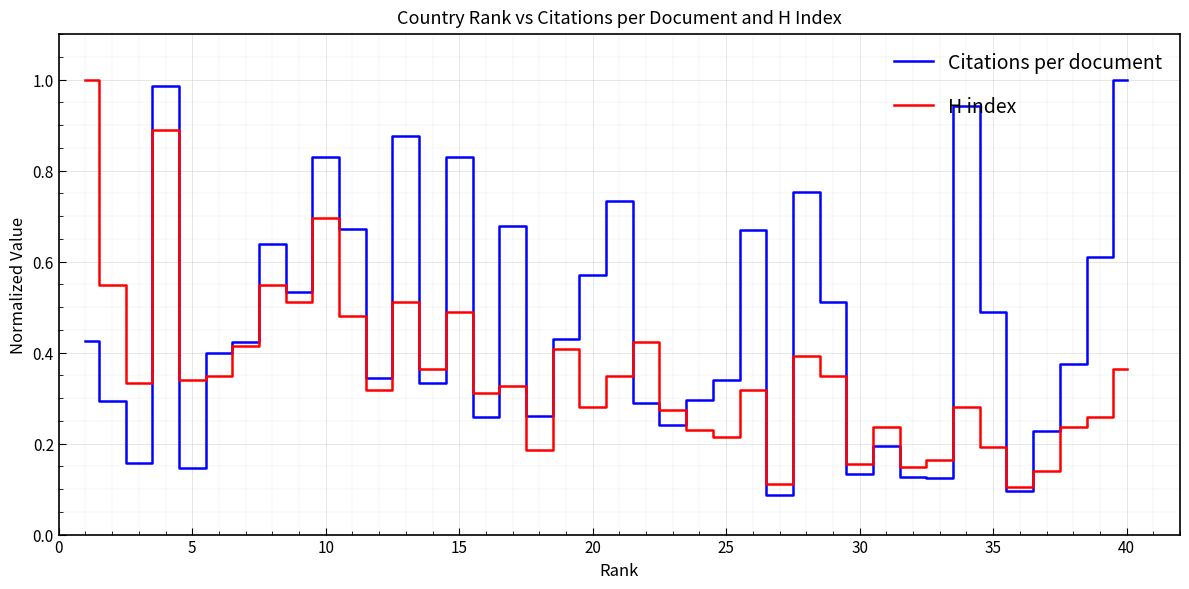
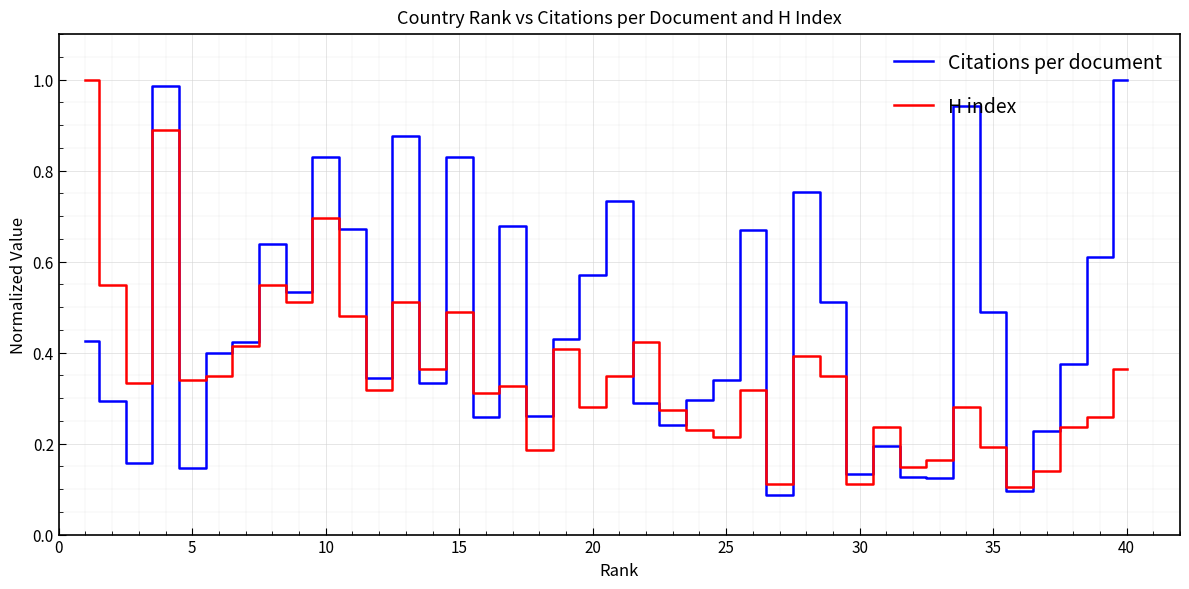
  {
    "Citations per document": {
      "5": 0.15,
      "10": 0.83,
      "15": 0.83,
      "20": 0.57,
      "25": 0.34,
      "30": 0.13,
      "35": 0.49,
      "40": 1.00
    },
    "H index": {
      "5": 0.34,
      "10": 0.70,
      "15": 0.49,
      "20": 0.28,
      "25": 0.21,
-     "30": 0.16,
+     "30": 0.11,
      "35": 0.19,
      "40": 0.36
    }
  }
